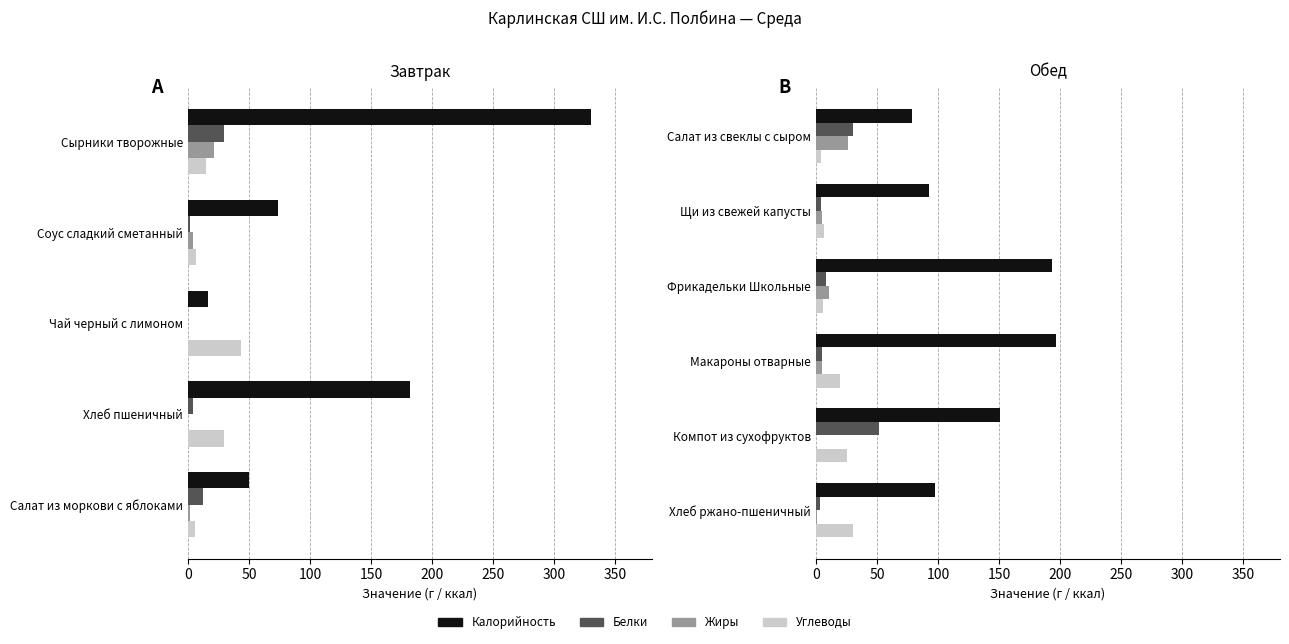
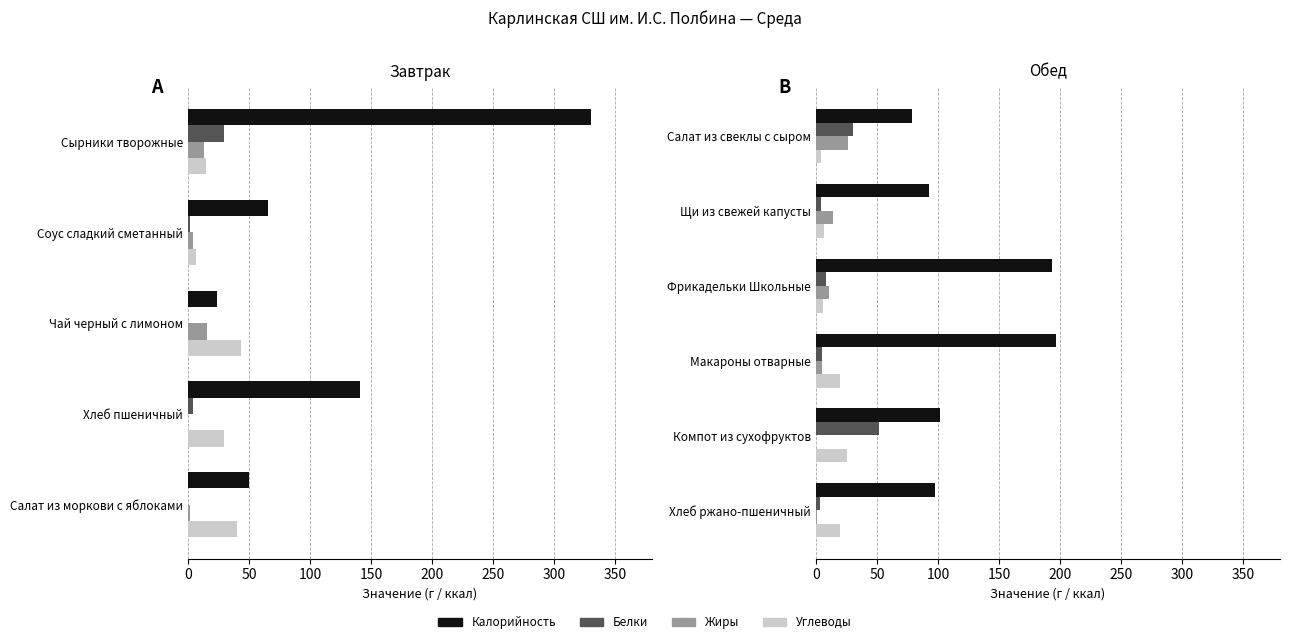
  {
    "Завтрак": {
      "Калорийность": {
        "Сырники творожные": 330,
-       "Соус сладкий сметанный": 74,
-       "Чай черный с лимоном": 16,
-       "Хлеб пшеничный": 182,
+       "Соус сладкий сметанный": 66,
+       "Чай черный с лимоном": 24,
+       "Хлеб пшеничный": 141,
        "Салат из моркови с яблоками": 50
      },
      "Белки": {
        "Сырники творожные": 30,
        "Хлеб пшеничный": 5,
-       "Салат из моркови с яблоками": 13
+       "Салат из моркови с яблоками": 1
      },
      "Жиры": {
-       "Сырники творожные": 22,
+       "Сырники творожные": 13,
        "Соус сладкий сметанный": 4,
-       "Чай черный с лимоном": 0
+       "Чай черный с лимоном": 16
      },
      "Углеводы": {
        "Сырники творожные": 15,
        "Соус сладкий сметанный": 7,
        "Чай черный с лимоном": 43,
        "Хлеб пшеничный": 30,
-       "Салат из моркови с яблоками": 6
+       "Салат из моркови с яблоками": 41
      }
    },
    "Обед": {
      "Калорийность": {
        "Салат из свеклы с сыром": 79,
        "Щи из свежей капусты": 93,
        "Фрикадельки Школьные": 193,
        "Макароны отварные": 197,
-       "Компот из сухофруктов": 151,
+       "Компот из сухофруктов": 102,
        "Хлеб ржано-пшеничный": 98
      },
      "Белки": {
        "Салат из свеклы с сыром": 30,
        "Щи из свежей капусты": 4,
        "Фрикадельки Школьные": 9,
        "Макароны отварные": 5,
        "Компот из сухофруктов": 52,
        "Хлеб ржано-пшеничный": 3
      },
      "Жиры": {
        "Салат из свеклы с сыром": 27,
-       "Щи из свежей капусты": 5,
+       "Щи из свежей капусты": 14,
        "Фрикадельки Школьные": 11,
        "Макароны отварные": 5,
        "Компот из сухофруктов": 0
      },
      "Углеводы": {
        "Салат из свеклы с сыром": 5,
        "Щи из свежей капусты": 7,
        "Фрикадельки Школьные": 6,
        "Макароны отварные": 20,
        "Компот из сухофруктов": 25,
-       "Хлеб ржано-пшеничный": 30
+       "Хлеб ржано-пшеничный": 20
      }
    }
  }
